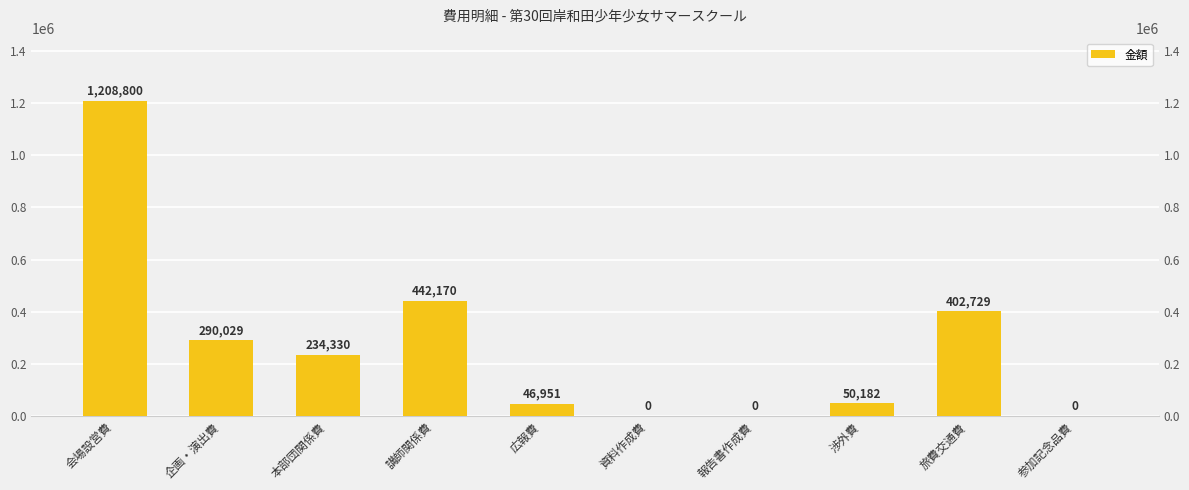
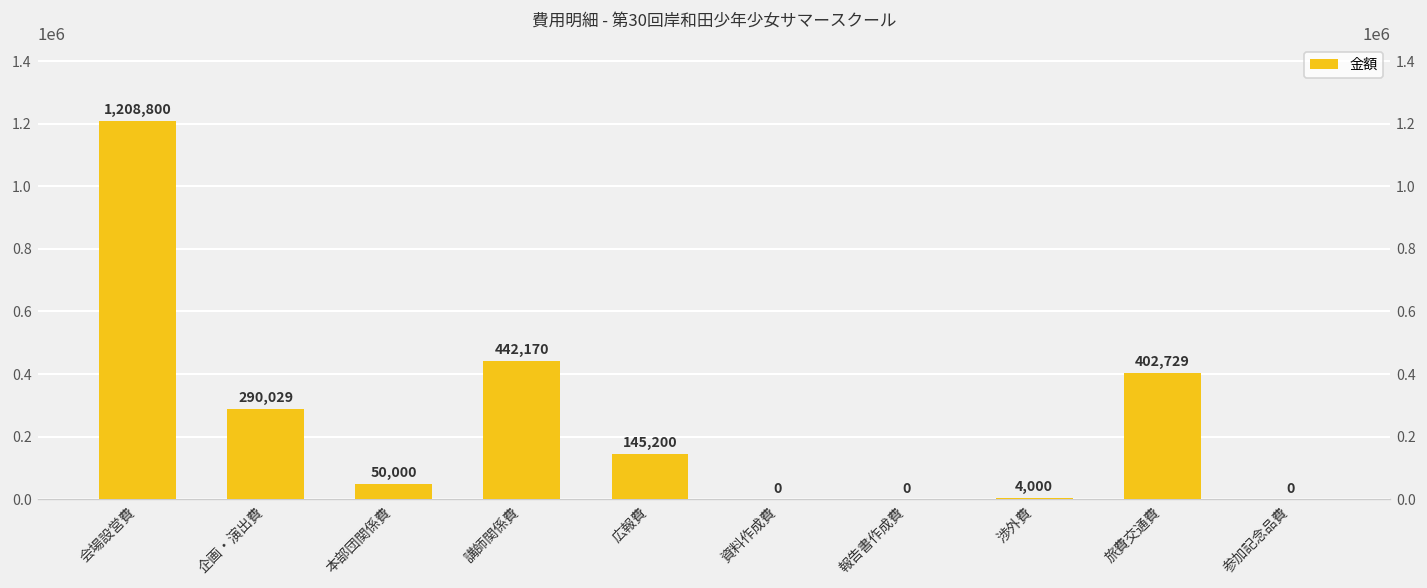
  {
    "会場設営費": "1,208,800",
    "企画・演出費": "290,029",
-   "本部団関係費": "234,330",
+   "本部団関係費": "50,000",
    "講師関係費": "442,170",
-   "広報費": "46,951",
+   "広報費": "145,200",
    "資料作成費": "0",
    "報告書作成費": "0",
-   "渉外費": "50,182",
+   "渉外費": "4,000",
    "旅費交通費": "402,729",
    "参加記念品費": "0"
  }
